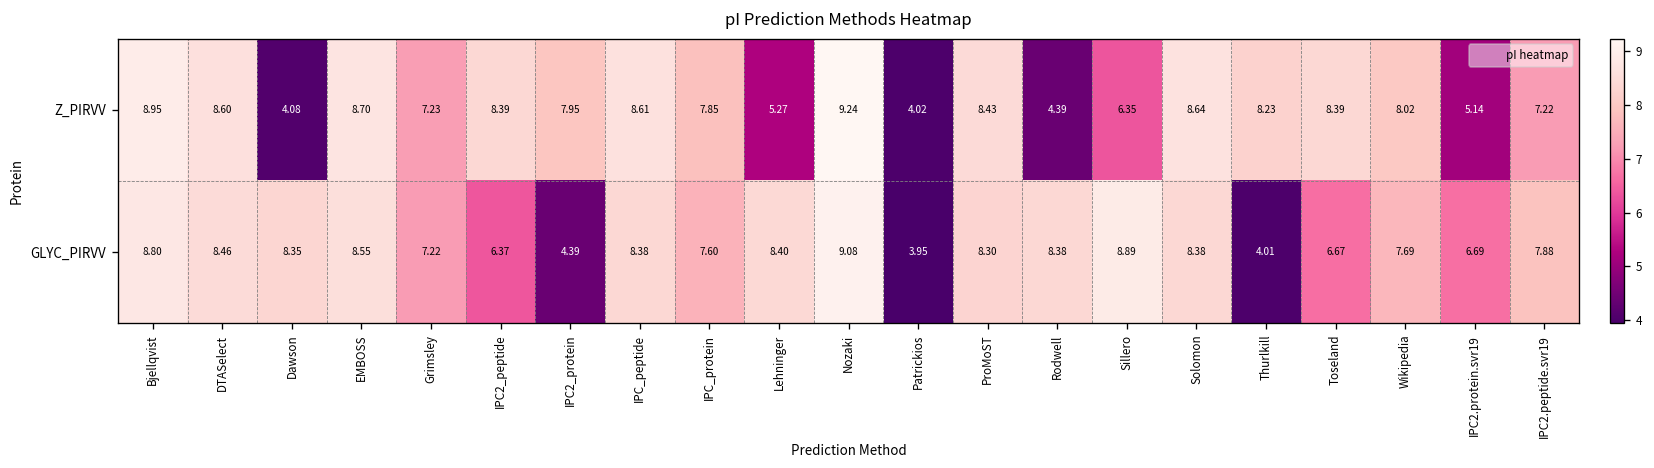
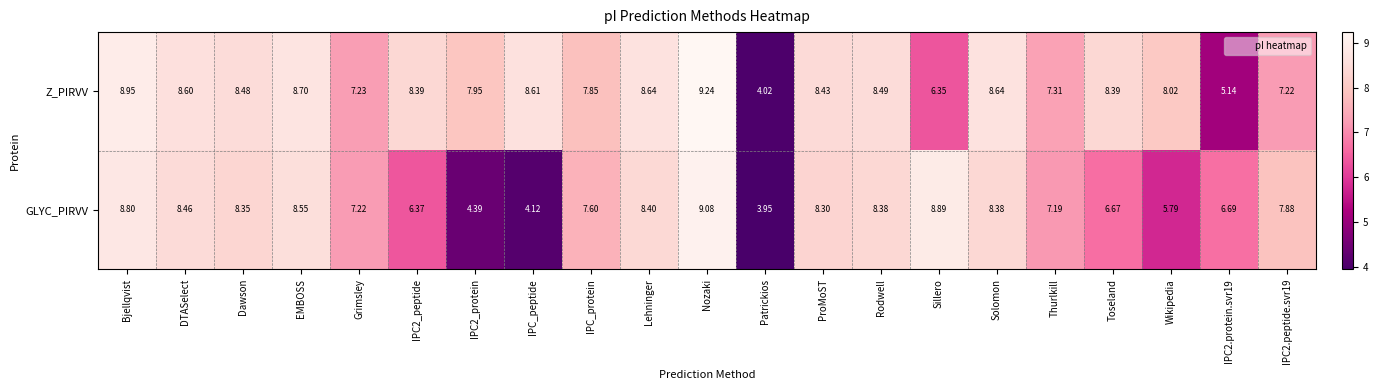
  {
    "Z_PIRVV": {
      "Bjellqvist": 8.95,
      "DTASelect": 8.60,
-     "Dawson": 4.08,
+     "Dawson": 8.48,
      "EMBOSS": 8.70,
      "Grimsley": 7.23,
      "IPC2_peptide": 8.39,
      "IPC2_protein": 7.95,
      "IPC_peptide": 8.61,
      "IPC_protein": 7.85,
-     "Lehninger": 5.27,
+     "Lehninger": 8.64,
      "Nozaki": 9.24,
      "Patrickios": 4.02,
      "ProMoST": 8.43,
-     "Rodwell": 4.39,
+     "Rodwell": 8.49,
      "Sillero": 6.35,
      "Solomon": 8.64,
-     "Thurlkill": 8.23,
+     "Thurlkill": 7.31,
      "Toseland": 8.39,
      "Wikipedia": 8.02,
      "IPC2.protein.svr19": 5.14,
      "IPC2.peptide.svr19": 7.22
    },
    "GLYC_PIRVV": {
      "Bjellqvist": 8.80,
      "DTASelect": 8.46,
      "Dawson": 8.35,
      "EMBOSS": 8.55,
      "Grimsley": 7.22,
      "IPC2_peptide": 6.37,
      "IPC2_protein": 4.39,
-     "IPC_peptide": 8.38,
+     "IPC_peptide": 4.12,
      "IPC_protein": 7.60,
      "Lehninger": 8.40,
      "Nozaki": 9.08,
      "Patrickios": 3.95,
      "ProMoST": 8.30,
      "Rodwell": 8.38,
      "Sillero": 8.89,
      "Solomon": 8.38,
-     "Thurlkill": 4.01,
+     "Thurlkill": 7.19,
      "Toseland": 6.67,
-     "Wikipedia": 7.69,
+     "Wikipedia": 5.79,
      "IPC2.protein.svr19": 6.69,
      "IPC2.peptide.svr19": 7.88
    }
  }
